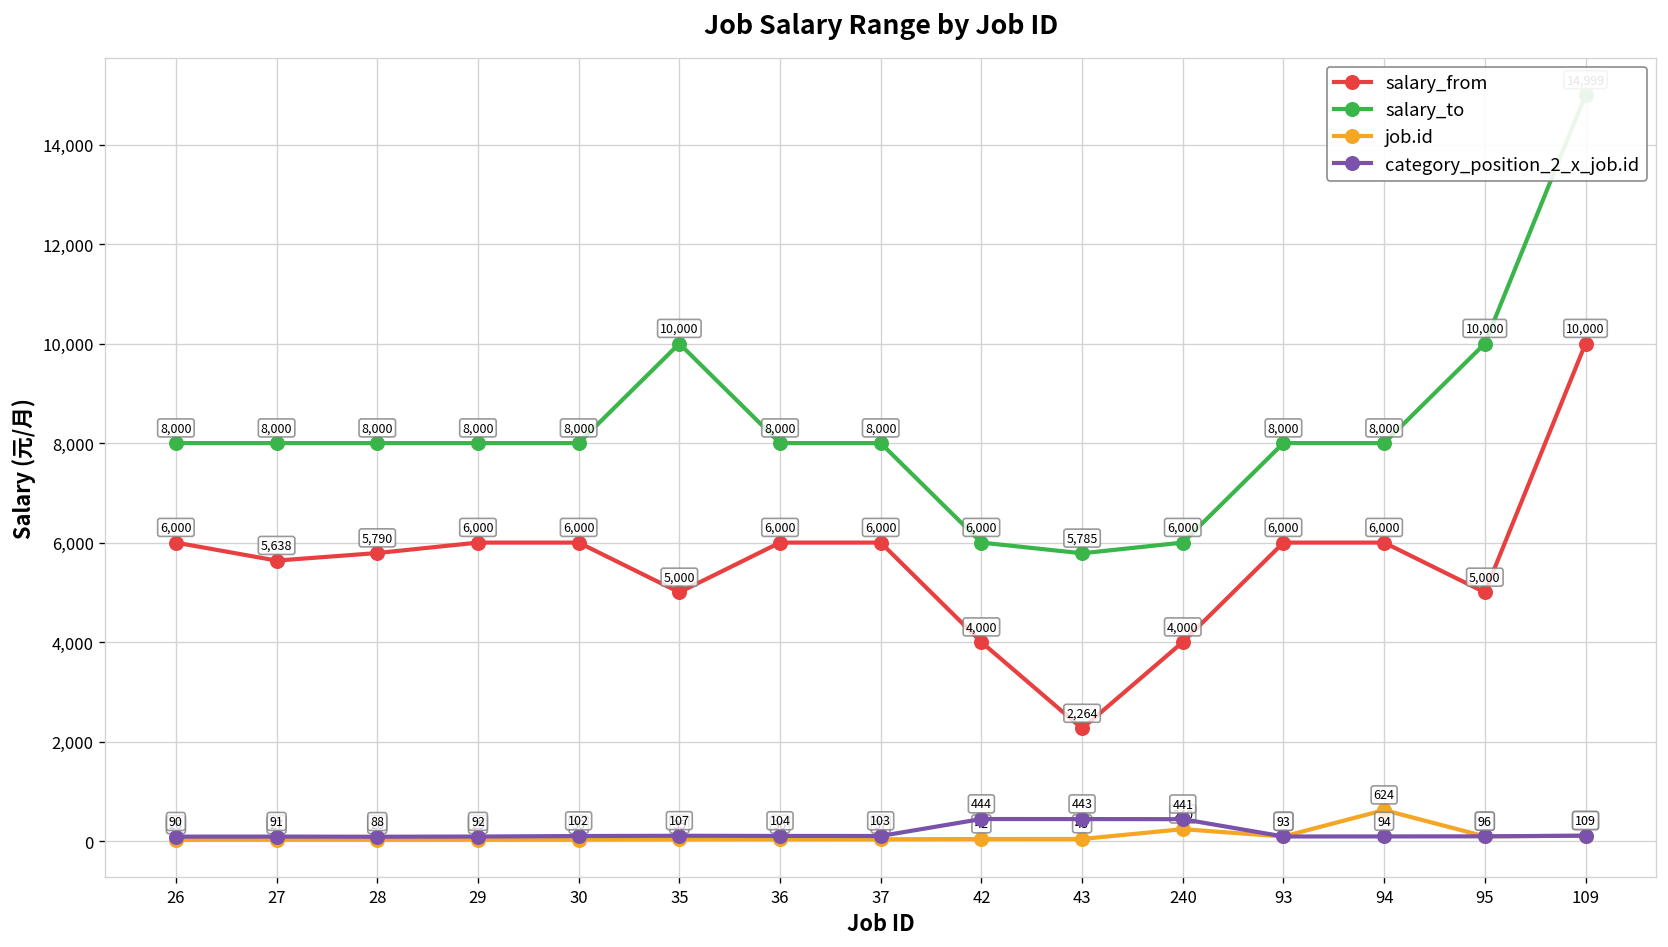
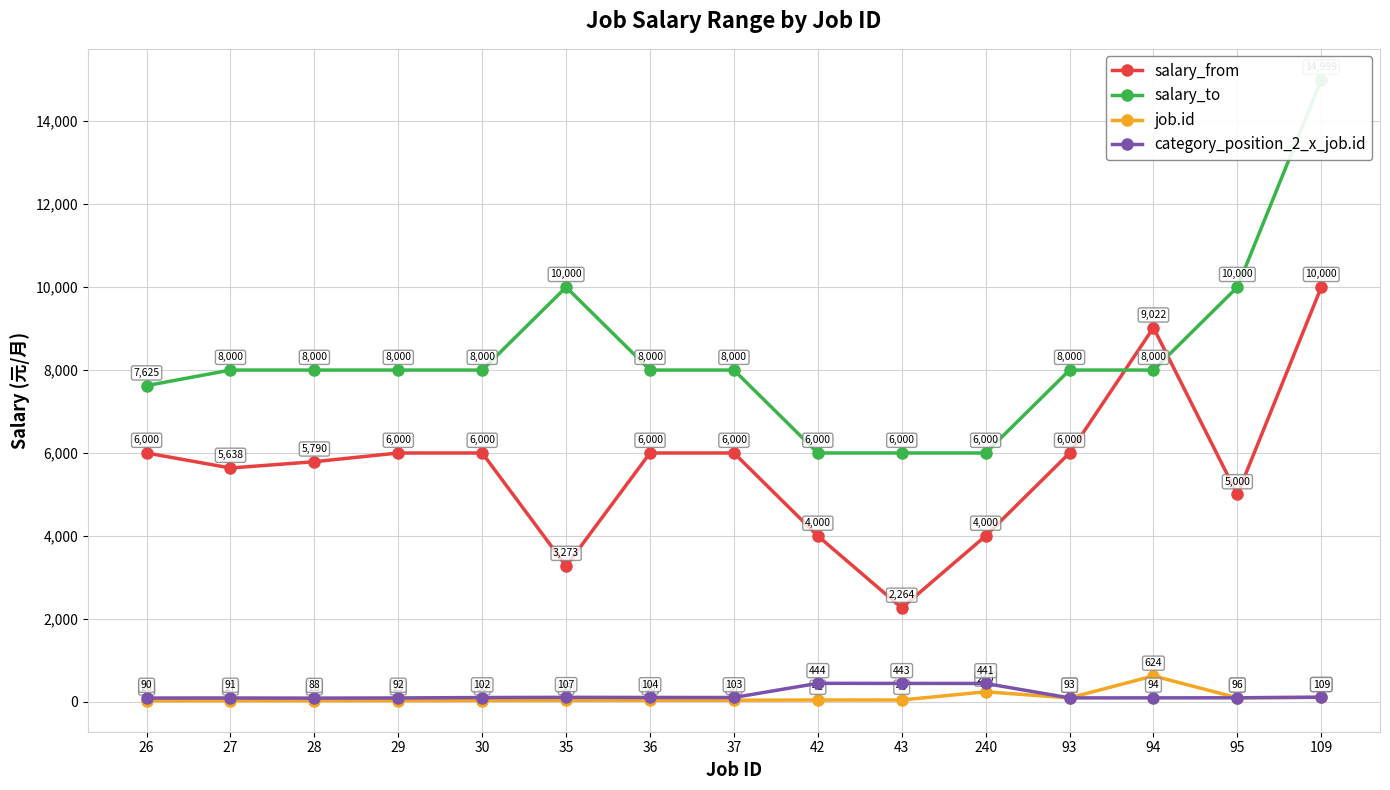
  {
    "salary_from": {
-     "35": "5,000",
-     "94": "6,000"
+     "35": "3,273",
+     "94": "9,022"
    },
    "salary_to": {
-     "26": "8,000",
-     "43": "5,785"
+     "26": "7,625",
+     "43": "6,000"
    }
  }
